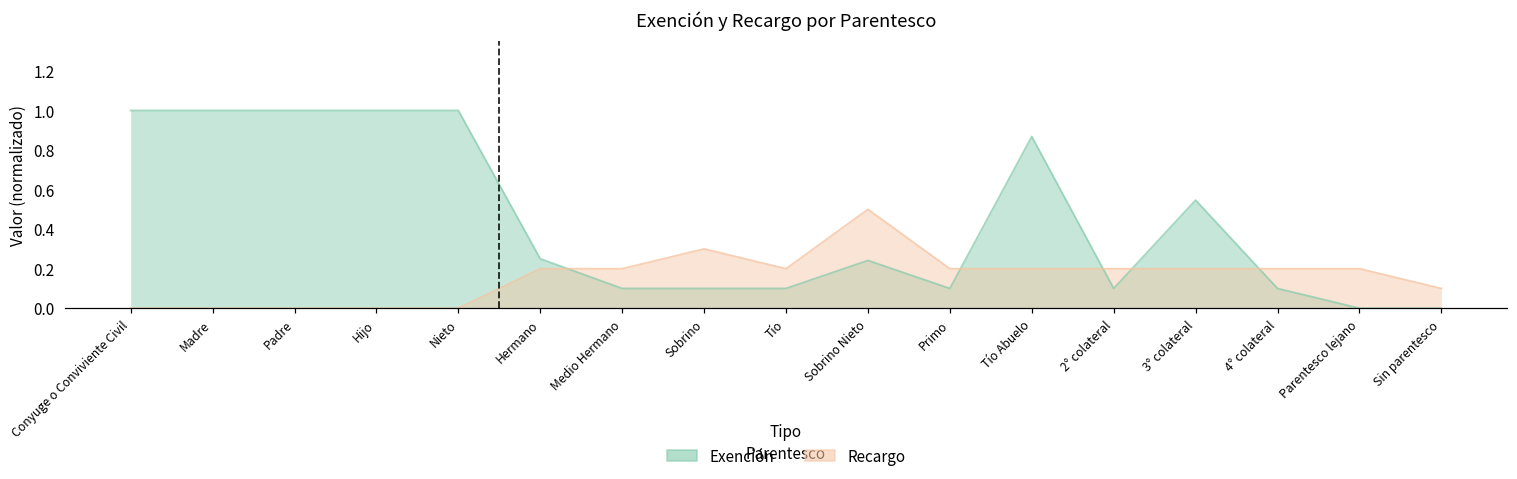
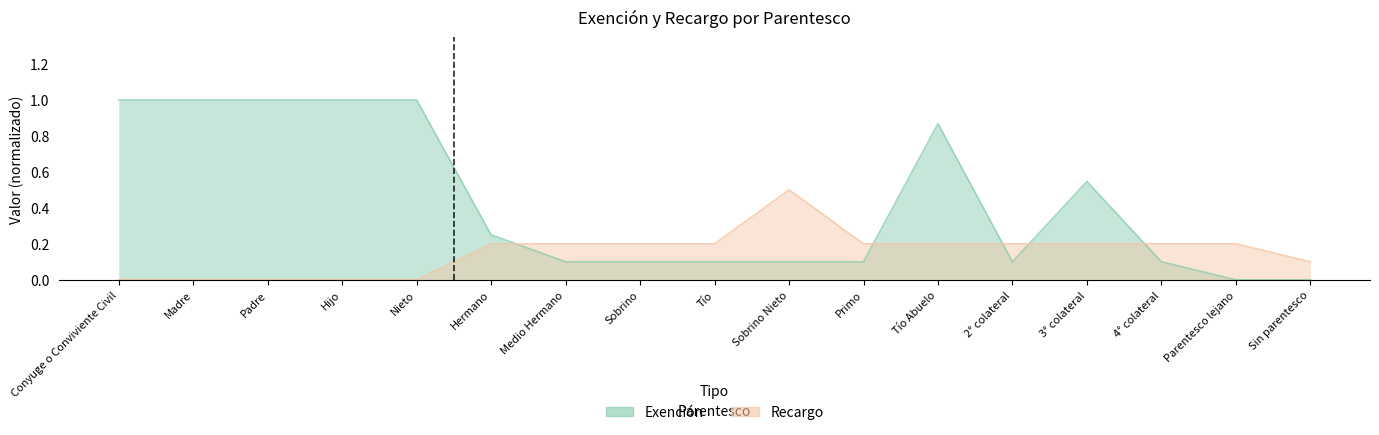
  {
    "Exención": {
      "Conyuge o Conviviente Civil": 1.00,
      "Madre": 1.00,
      "Padre": 1.00,
      "Hijo": 1.00,
      "Nieto": 1.00,
      "Hermano": 0.25,
      "Medio Hermano": 0.10,
      "Sobrino": 0.10,
      "Tío": 0.10,
-     "Sobrino Nieto": 0.24,
+     "Sobrino Nieto": 0.10,
      "Primo": 0.10,
      "Tío Abuelo": 0.87,
      "2° colateral": 0.10,
      "3° colateral": 0.55,
      "4° colateral": 0.10,
      "Parentesco lejano": 0.00,
      "Sin parentesco": 0.00
    },
    "Recargo": {
      "Conyuge o Conviviente Civil": 0.0,
      "Madre": 0.0,
      "Padre": 0.0,
      "Hijo": 0.0,
      "Nieto": 0.0,
      "Hermano": 0.2,
      "Medio Hermano": 0.2,
-     "Sobrino": 0.3,
+     "Sobrino": 0.2,
      "Tío": 0.2,
      "Sobrino Nieto": 0.5,
      "Primo": 0.2,
      "Tío Abuelo": 0.2,
      "2° colateral": 0.2,
      "3° colateral": 0.2,
      "4° colateral": 0.2,
      "Parentesco lejano": 0.2,
      "Sin parentesco": 0.1
    }
  }
